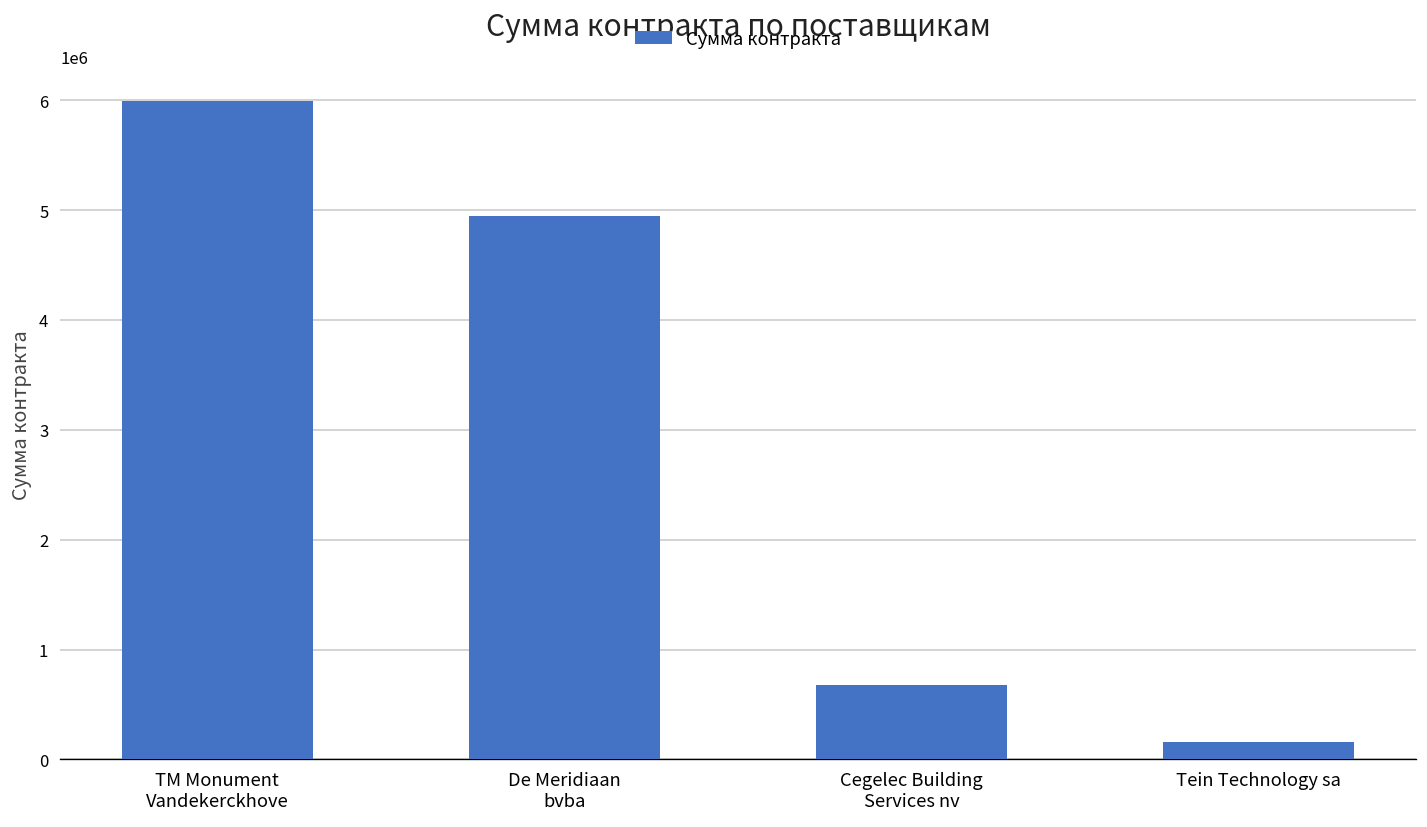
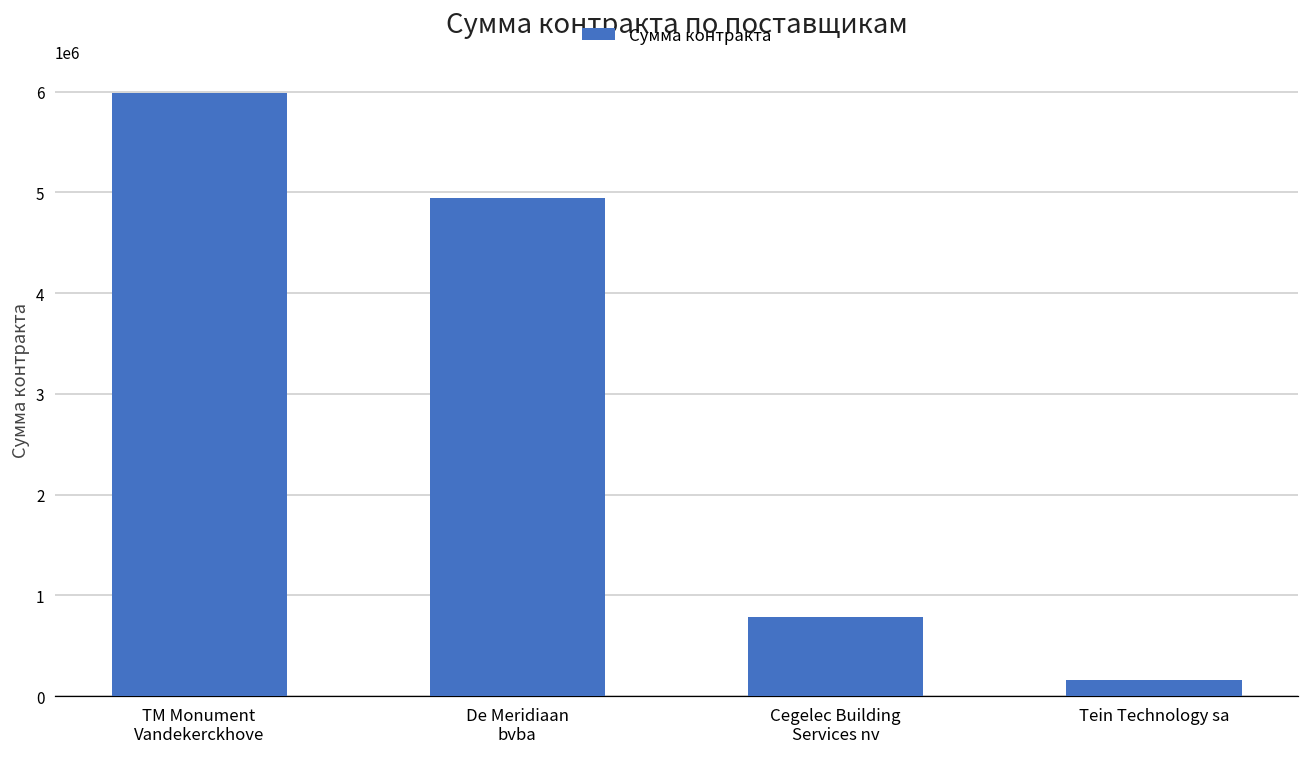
  {
    "TM Monument Vandekerckhove": 6000000,
    "De Meridiaan bvba": 4900000,
-   "Cegelec Building Services nv": 700000,
+   "Cegelec Building Services nv": 800000,
    "Tein Technology sa": 200000
  }
